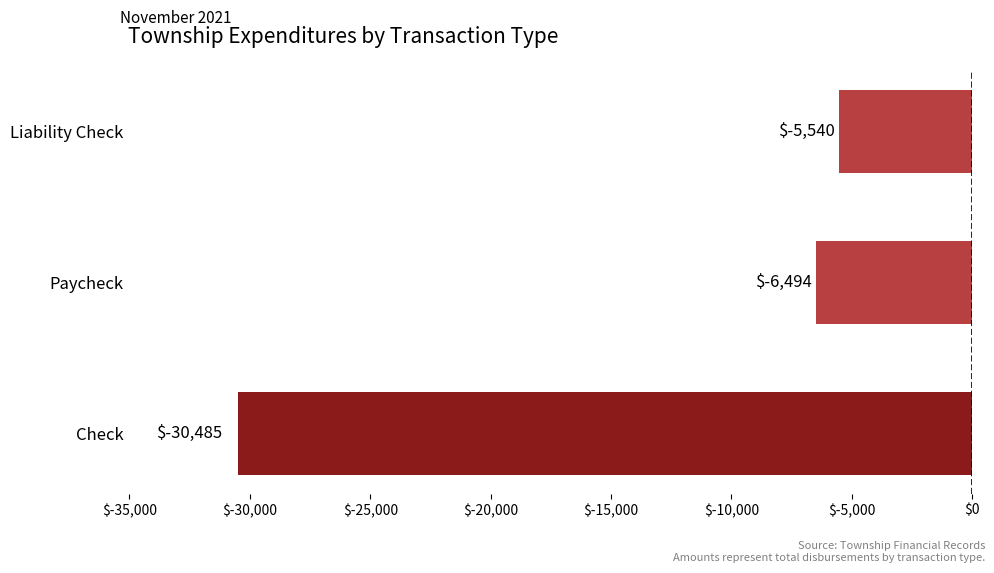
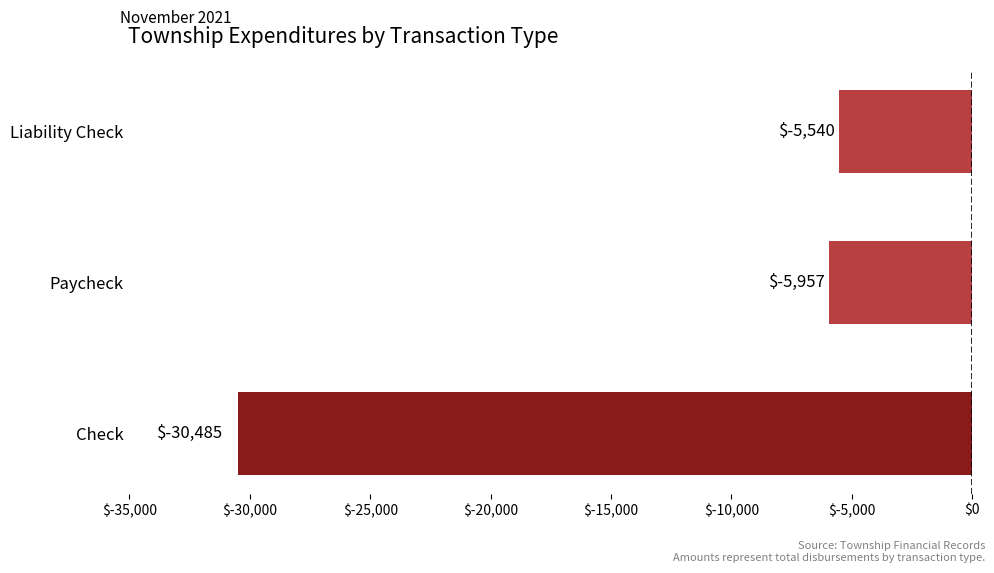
  {
    "Liability Check": "$-5,540",
-   "Paycheck": "$-6,494",
+   "Paycheck": "$-5,957",
    "Check": "$-30,485"
  }
